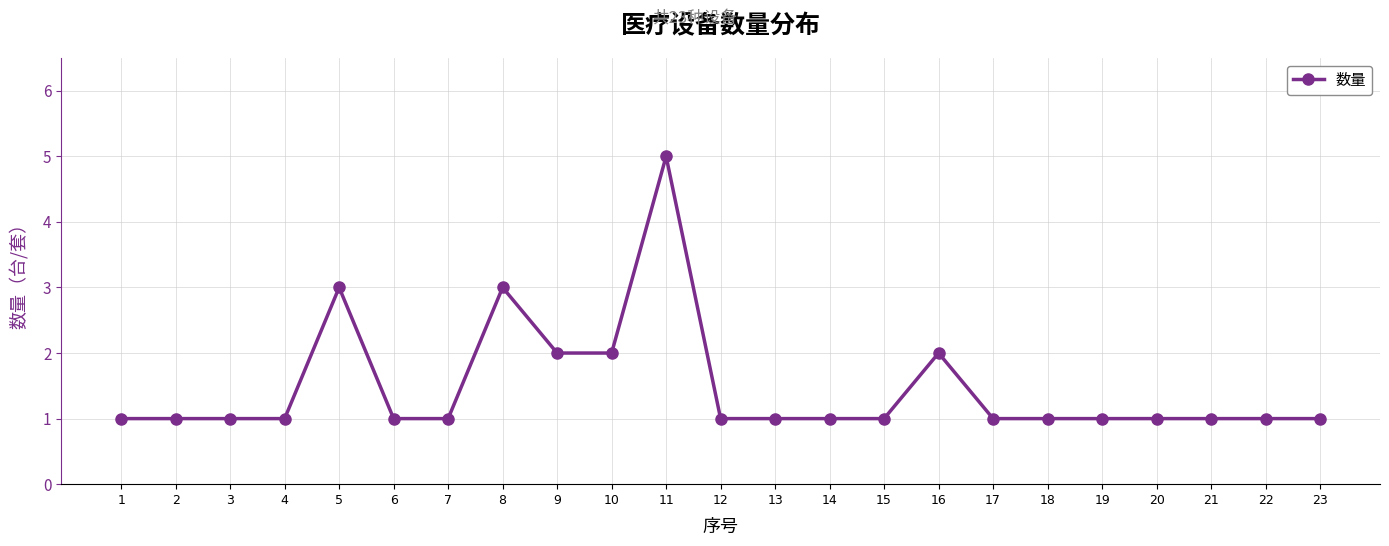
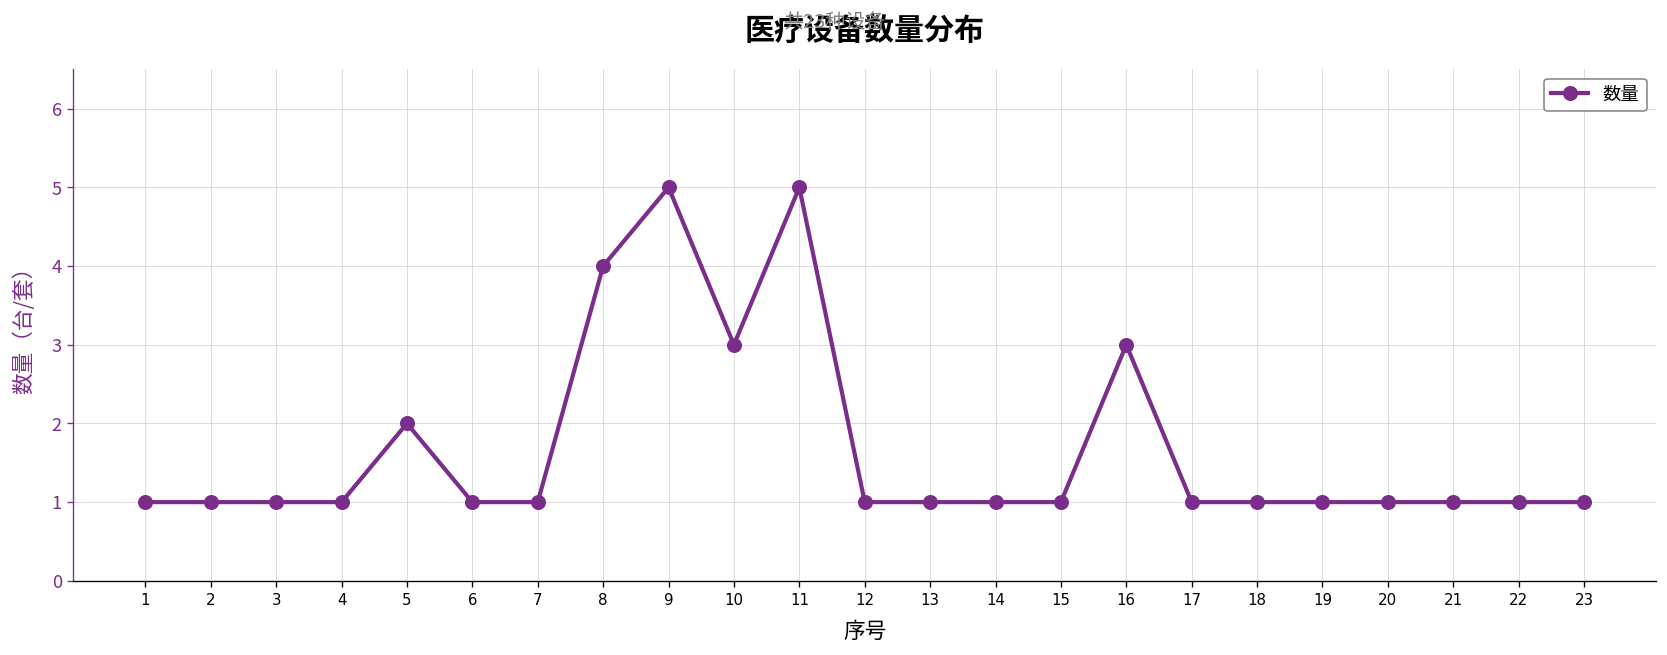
  {
    "1": 1,
    "2": 1,
    "3": 1,
    "4": 1,
-   "5": 3,
+   "5": 2,
    "6": 1,
    "7": 1,
-   "8": 3,
-   "9": 2,
-   "10": 2,
+   "8": 4,
+   "9": 5,
+   "10": 3,
    "11": 5,
    "12": 1,
    "13": 1,
    "14": 1,
    "15": 1,
-   "16": 2,
+   "16": 3,
    "17": 1,
    "18": 1,
    "19": 1,
    "20": 1,
    "21": 1,
    "22": 1,
    "23": 1
  }
